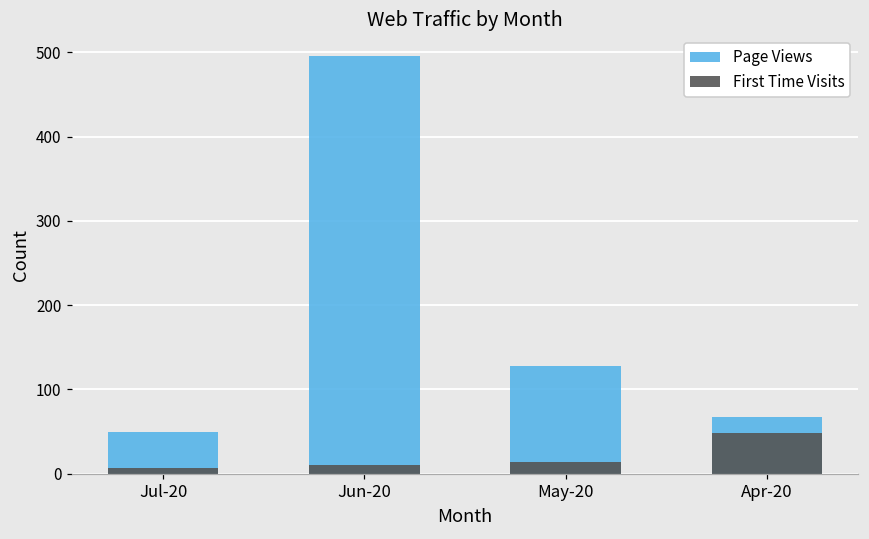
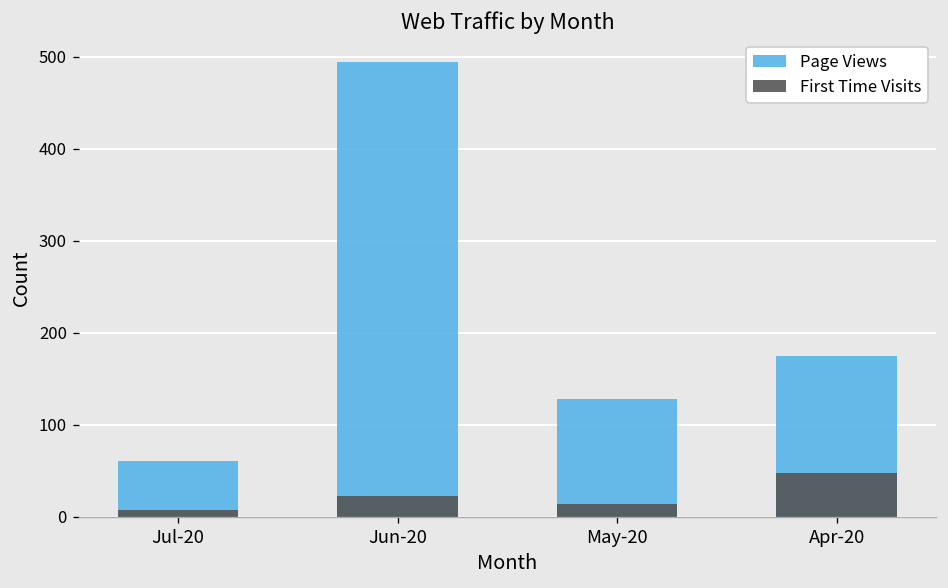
  {
    "Page Views": {
-     "Jul-20": 50,
+     "Jul-20": 60,
      "Jun-20": 500,
      "May-20": 130,
-     "Apr-20": 70
+     "Apr-20": 180
    },
    "First Time Visits": {
-     "Jun-20": 10
+     "Jun-20": 20
    }
  }
